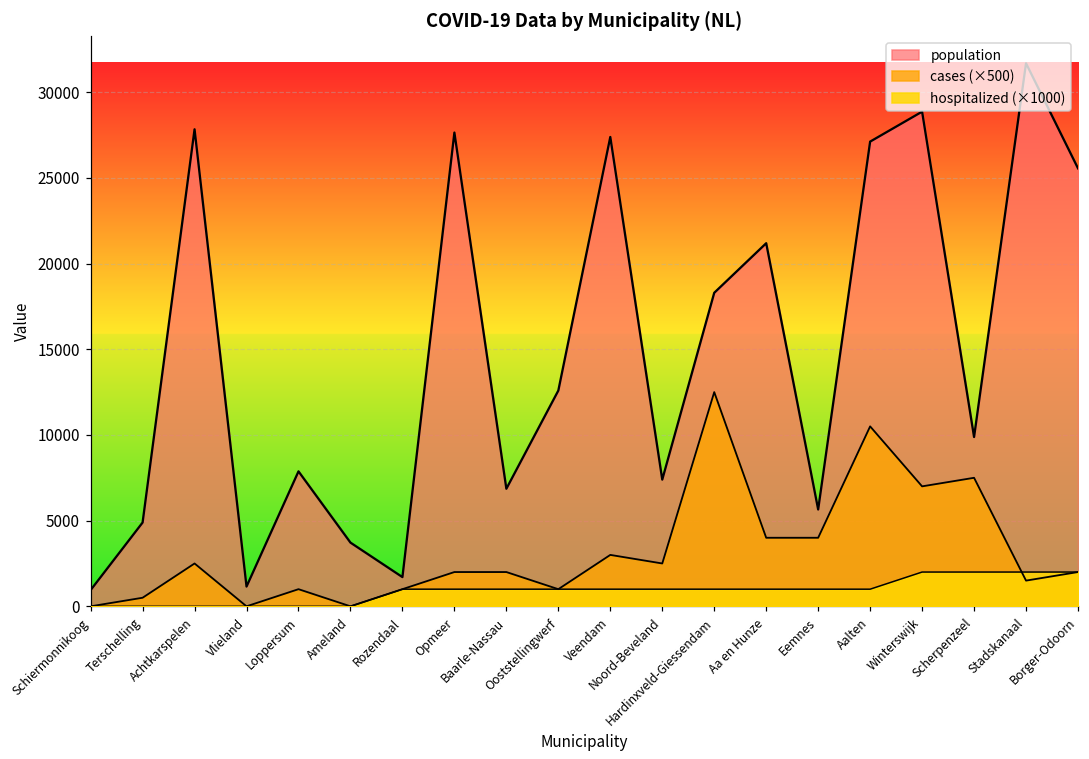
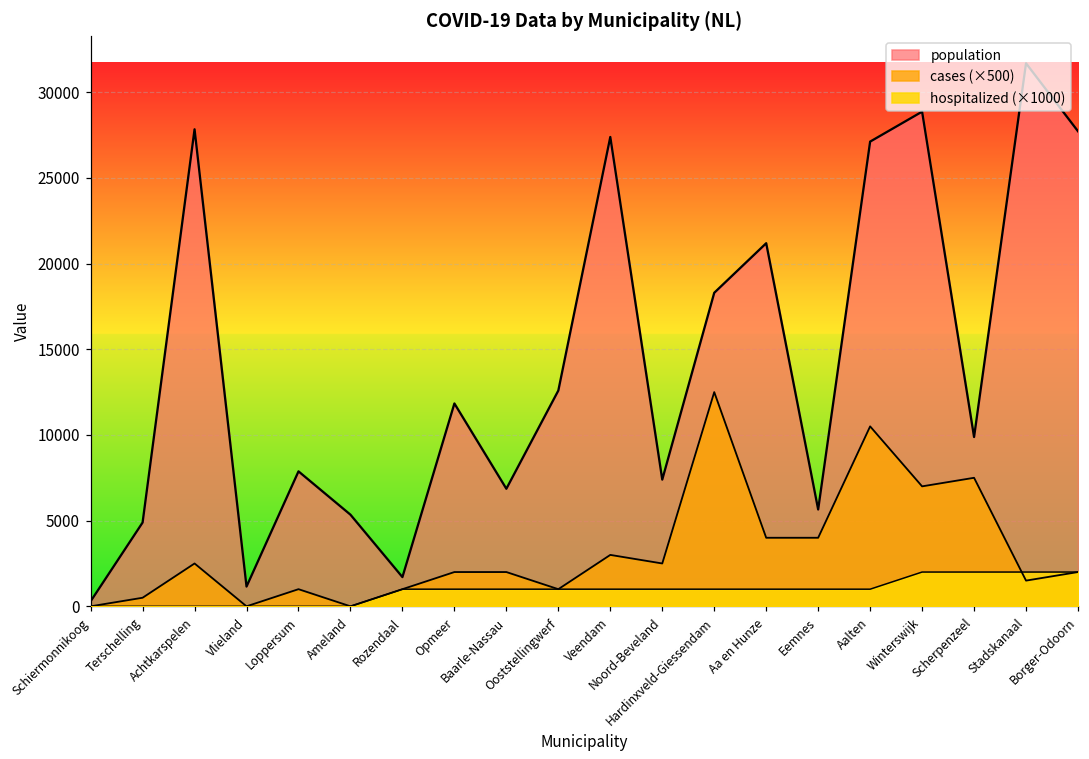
  {
    "population": {
-     "Schiermonnikoog": 900,
+     "Schiermonnikoog": 300,
      "Terschelling": 4900,
      "Achtkarspelen": 27800,
      "Vlieland": 1200,
      "Loppersum": 7900,
-     "Ameland": 3700,
+     "Ameland": 5300,
      "Rozendaal": 1700,
-     "Opmeer": 27600,
+     "Opmeer": 11800,
      "Baarle-Nassau": 6900,
      "Ooststellingwerf": 12600,
      "Veendam": 27400,
      "Noord-Beveland": 7400,
      "Hardinxveld-Giessendam": 18300,
      "Aa en Hunze": 21200,
      "Eemnes": 5700,
      "Aalten": 27100,
      "Winterswijk": 28900,
      "Scherpenzeel": 9900,
-     "Borger-Odoorn": 25600
+     "Borger-Odoorn": 27700
    }
  }
